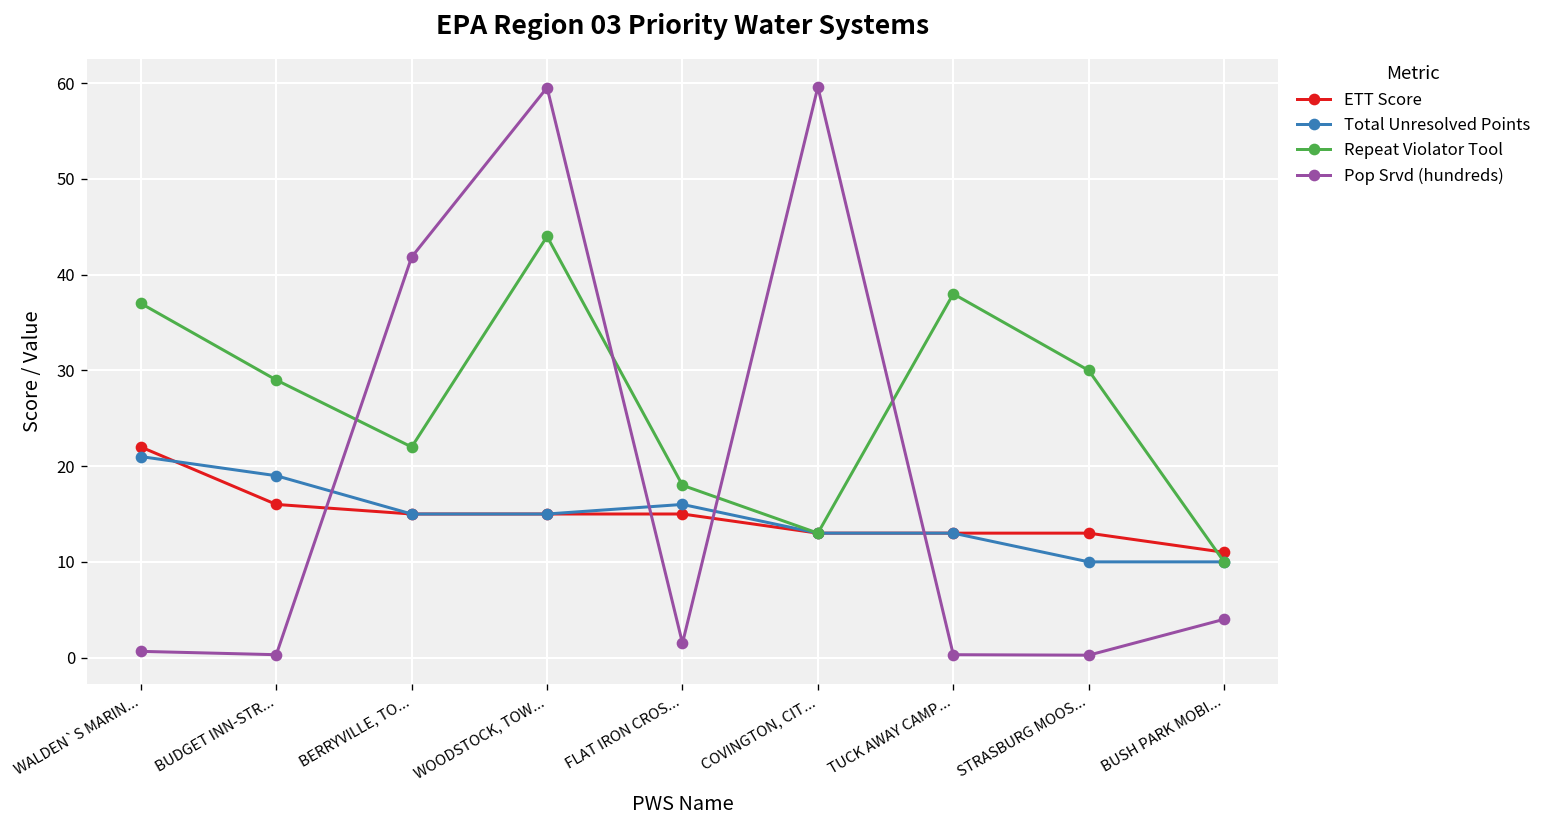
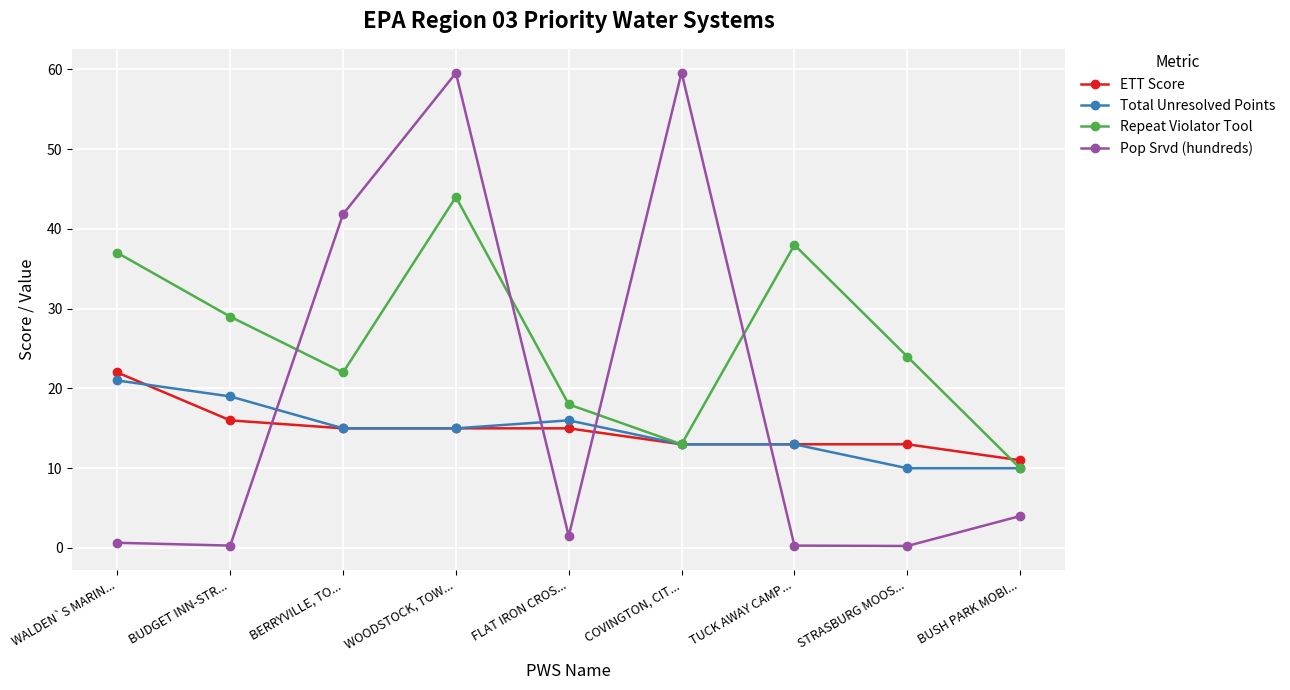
  {
    "ETT Score": {
      "WALDEN`S MARIN...": 22,
      "BUDGET INN-STR...": 16,
      "FLAT IRON CROS...": 15,
      "STRASBURG MOOS...": 13,
      "BUSH PARK MOBI...": 11
    },
    "Total Unresolved Points": {
      "WALDEN`S MARIN...": 21,
      "BUDGET INN-STR...": 19,
      "FLAT IRON CROS...": 16,
      "STRASBURG MOOS...": 10
    },
    "Repeat Violator Tool": {
      "WALDEN`S MARIN...": 37,
      "BUDGET INN-STR...": 29,
      "BERRYVILLE, TO...": 22,
      "WOODSTOCK, TOW...": 44,
      "FLAT IRON CROS...": 18,
      "TUCK AWAY CAMP...": 38,
-     "STRASBURG MOOS...": 30
+     "STRASBURG MOOS...": 24
    },
    "Pop Srvd (hundreds)": {
      "WALDEN`S MARIN...": 1,
      "BUDGET INN-STR...": 0,
      "BERRYVILLE, TO...": 42,
      "WOODSTOCK, TOW...": 60,
      "FLAT IRON CROS...": 2,
      "COVINGTON, CIT...": 60,
      "TUCK AWAY CAMP...": 0,
      "STRASBURG MOOS...": 0,
      "BUSH PARK MOBI...": 4
    }
  }
